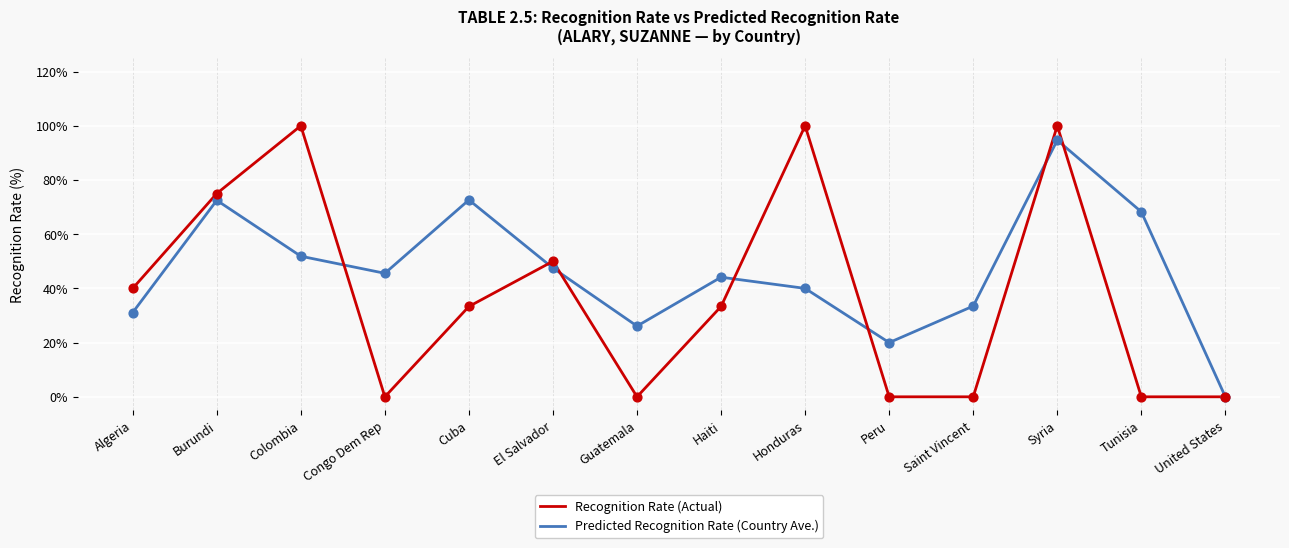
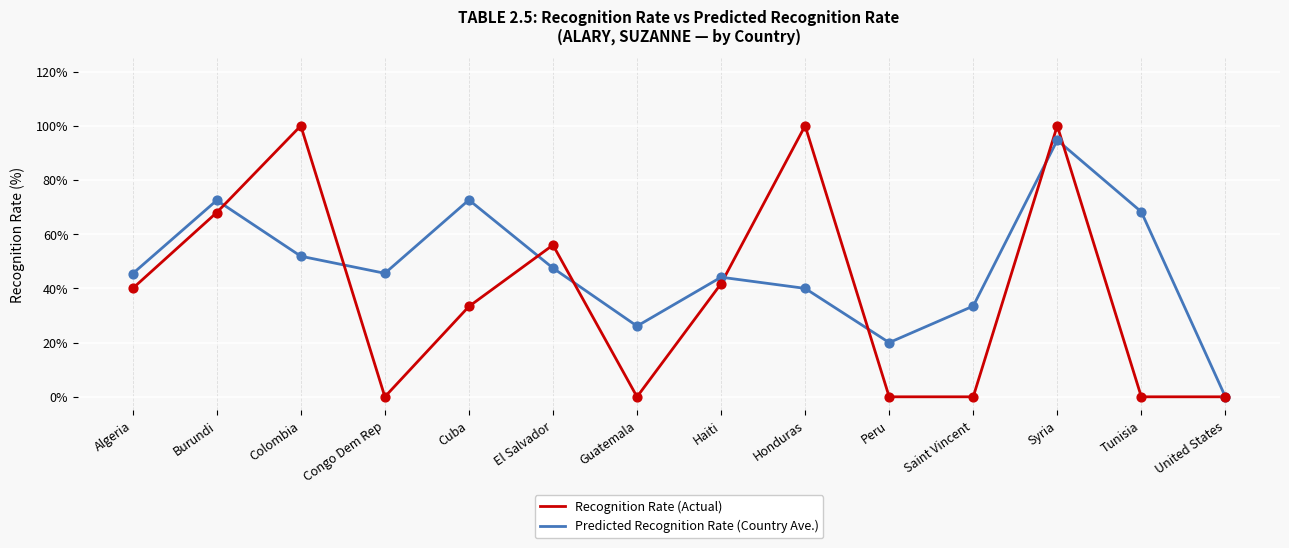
  {
    "Recognition Rate (Actual)": {
      "Algeria": "40%",
-     "Burundi": "75%",
+     "Burundi": "68%",
      "Colombia": "100%",
      "Congo Dem Rep": "0%",
      "Cuba": "33%",
-     "El Salvador": "50%",
+     "El Salvador": "56%",
      "Guatemala": "0%",
-     "Haiti": "33%",
+     "Haiti": "42%",
      "Honduras": "100%",
      "Peru": "0%",
      "Saint Vincent": "0%",
      "Syria": "100%",
      "Tunisia": "0%"
    },
    "Predicted Recognition Rate (Country Ave.)": {
-     "Algeria": "31%",
+     "Algeria": "45%",
      "Burundi": "73%",
      "Colombia": "52%",
      "Congo Dem Rep": "46%",
      "Cuba": "73%",
      "El Salvador": "48%",
      "Guatemala": "26%",
      "Haiti": "44%",
      "Honduras": "40%",
      "Peru": "20%",
      "Saint Vincent": "33%",
      "Syria": "95%",
      "Tunisia": "68%"
    }
  }
